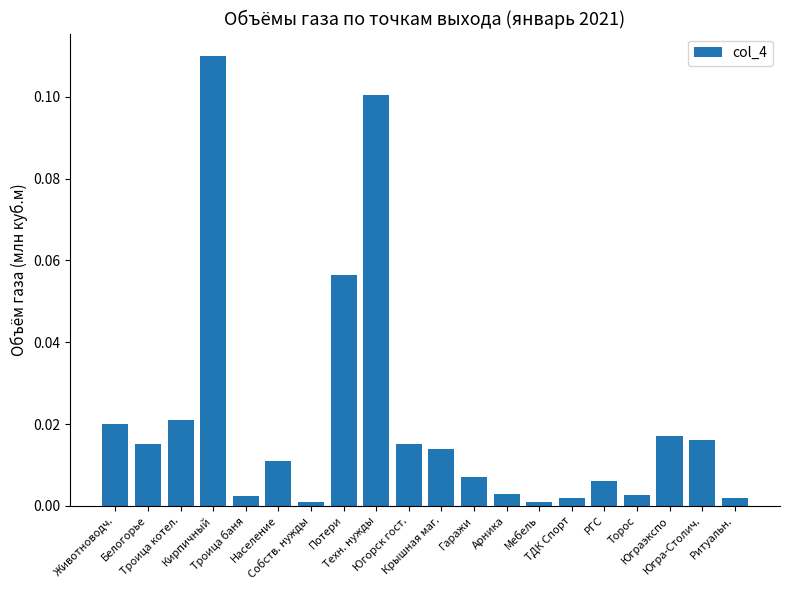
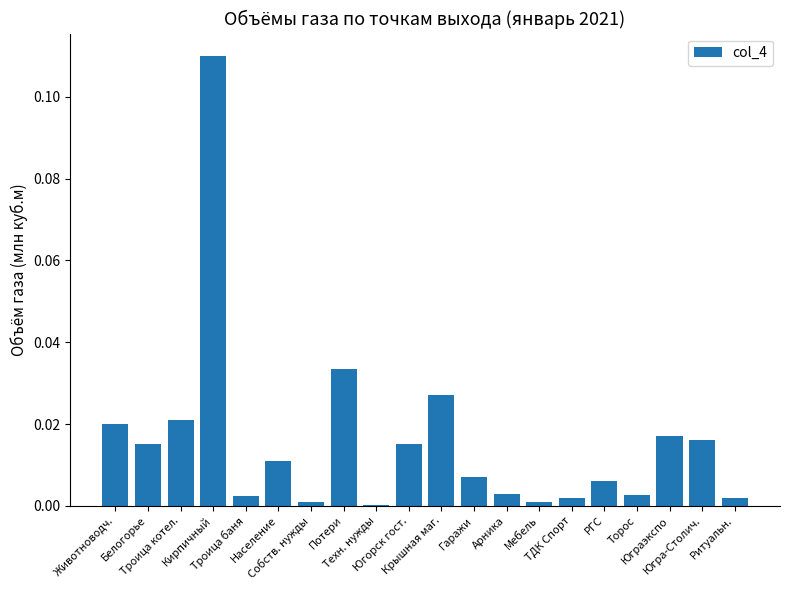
  {
    "Животноводч.": 0.020,
    "Белогорье": 0.015,
    "Троица котел.": 0.021,
    "Кирпичный": 0.110,
    "Троица баня": 0.003,
    "Население": 0.011,
    "Собств. нужды": 0.001,
-   "Потери": 0.056,
-   "Техн. нужды": 0.100,
+   "Потери": 0.033,
+   "Техн. нужды": 0.000,
    "Югорск гост.": 0.015,
-   "Крышная маг.": 0.014,
+   "Крышная маг.": 0.027,
    "Гаражи": 0.007,
    "Арника": 0.003,
    "Мебель": 0.001,
    "ТДК Спорт": 0.002,
    "РГС": 0.006,
    "Торос": 0.003,
    "Юграэкспо": 0.017,
    "Югра-Столич.": 0.016,
    "Ритуальн.": 0.002
  }
